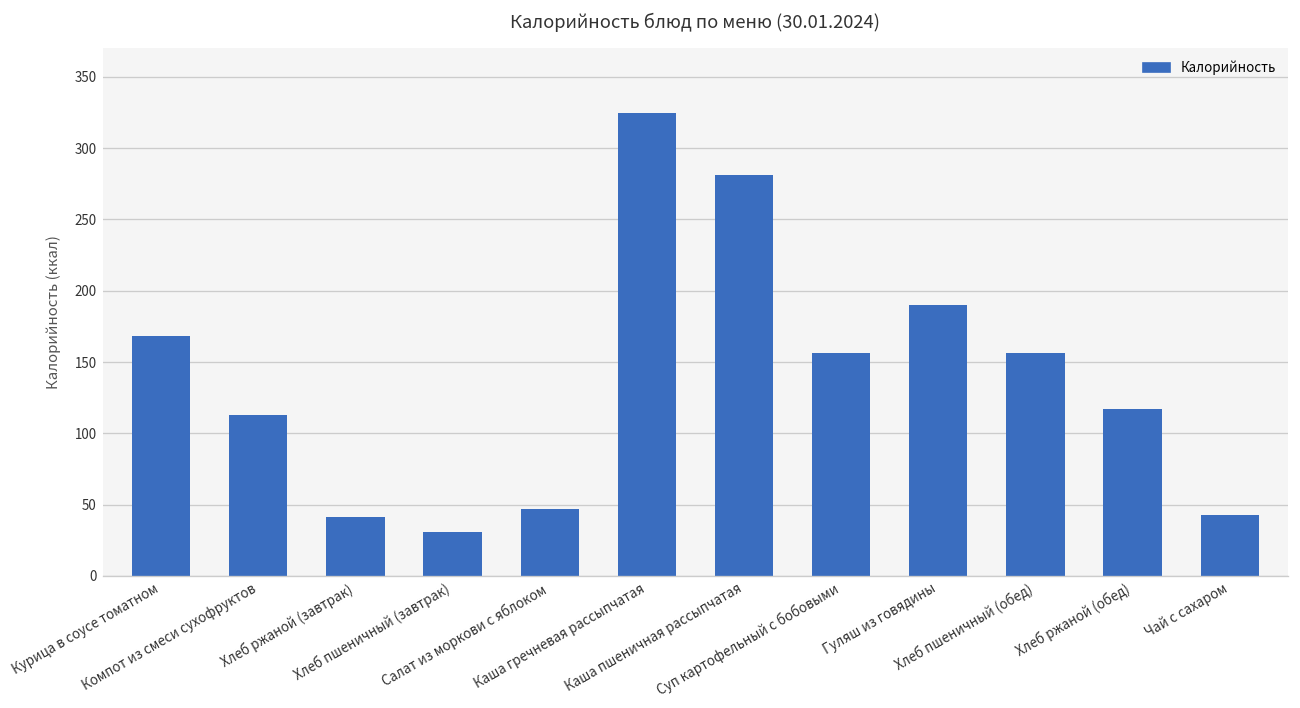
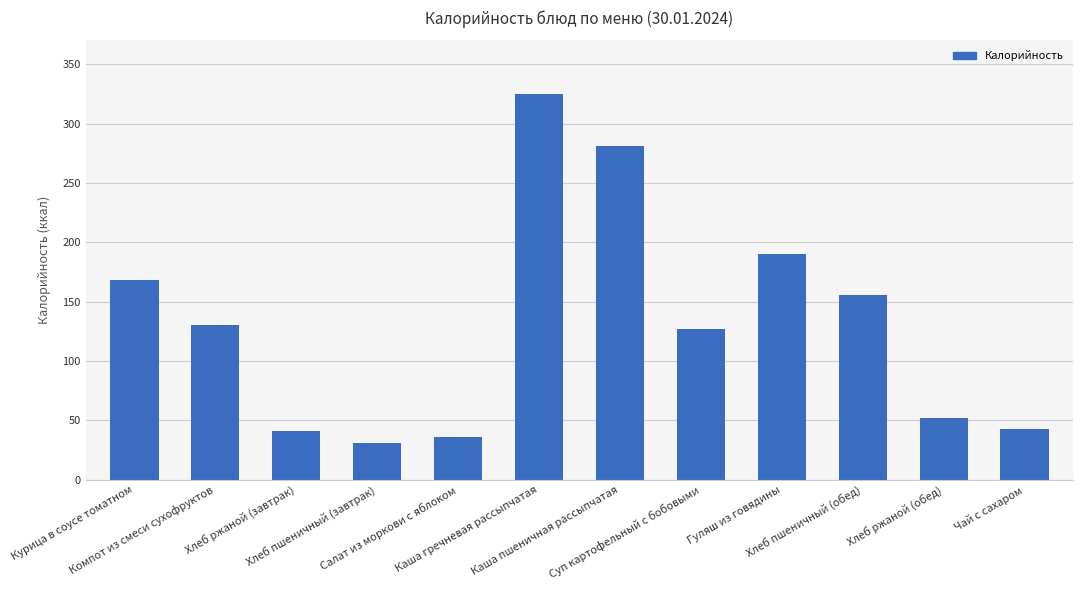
  {
    "Курица в соусе томатном": 168,
-   "Компот из смеси сухофруктов": 113,
+   "Компот из смеси сухофруктов": 130,
    "Хлеб ржаной (завтрак)": 41,
    "Хлеб пшеничный (завтрак)": 31,
-   "Салат из моркови с яблоком": 47,
+   "Салат из моркови с яблоком": 36,
    "Каша гречневая рассыпчатая": 325,
    "Каша пшеничная рассыпчатая": 281,
-   "Суп картофельный с бобовыми": 156,
+   "Суп картофельный с бобовыми": 127,
    "Гуляш из говядины": 190,
    "Хлеб пшеничный (обед)": 156,
-   "Хлеб ржаной (обед)": 117,
+   "Хлеб ржаной (обед)": 52,
    "Чай с сахаром": 43
  }
